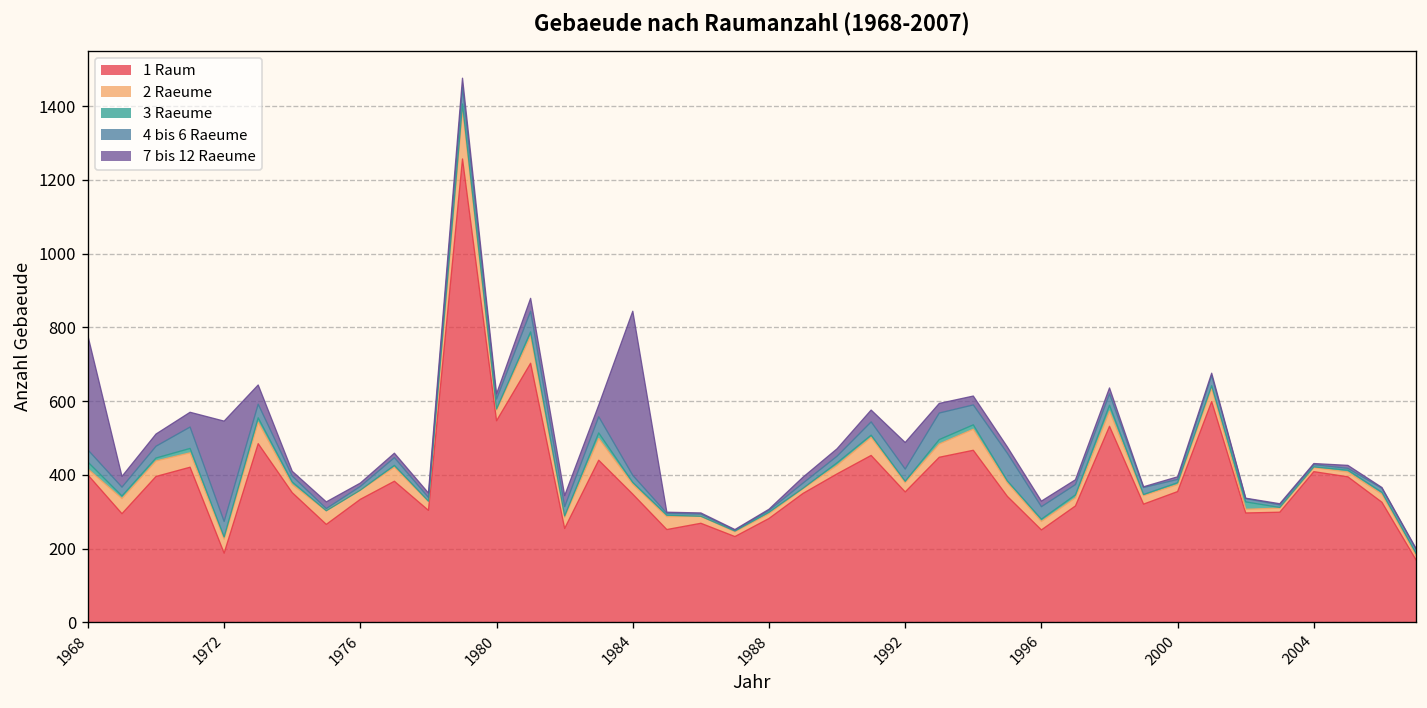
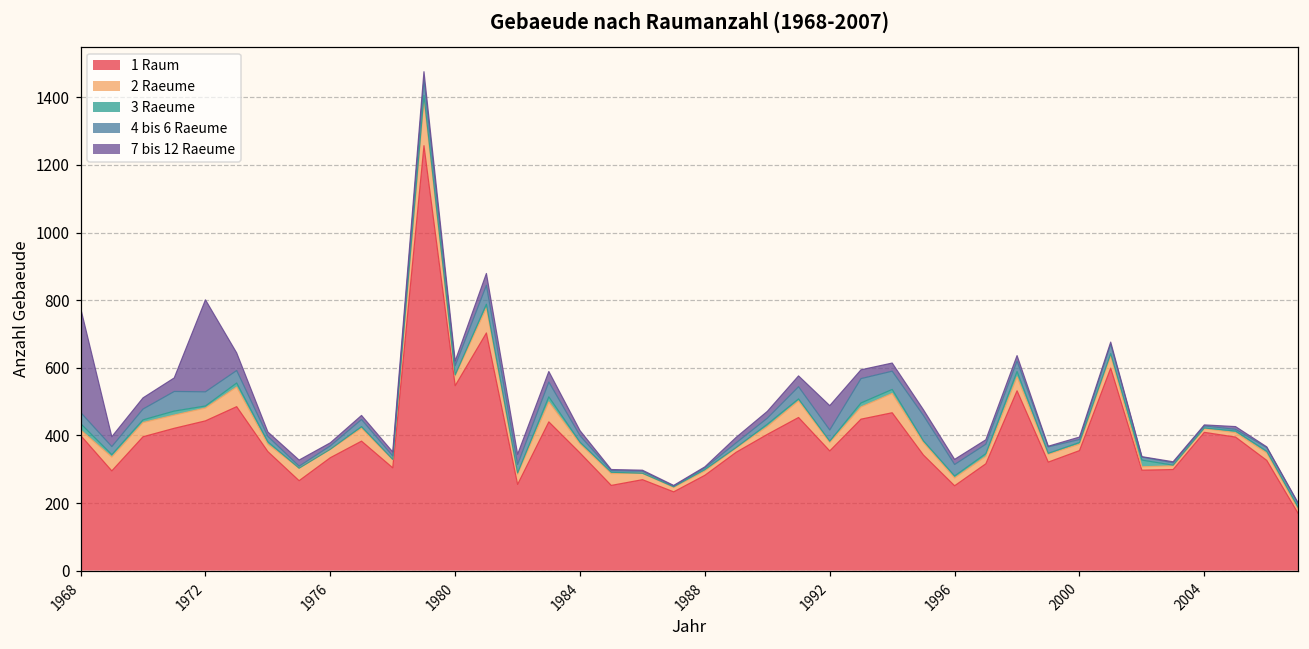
  {
    "1 Raum": {
      "1968": 400,
-     "1972": 190,
+     "1972": 440,
      "1976": 330,
      "1980": 550,
      "1984": 350,
      "1988": 280,
      "1992": 350,
      "1996": 250,
      "2000": 360,
      "2004": 410
    },
    "2 Raeume": {
      "1968": 20
    },
    "7 bis 12 Raeume": {
      "1968": 310,
      "1972": 270,
      "1976": 10,
      "1980": 10,
-     "1984": 450,
+     "1984": 20,
      "1992": 70,
      "1996": 20
    }
  }
